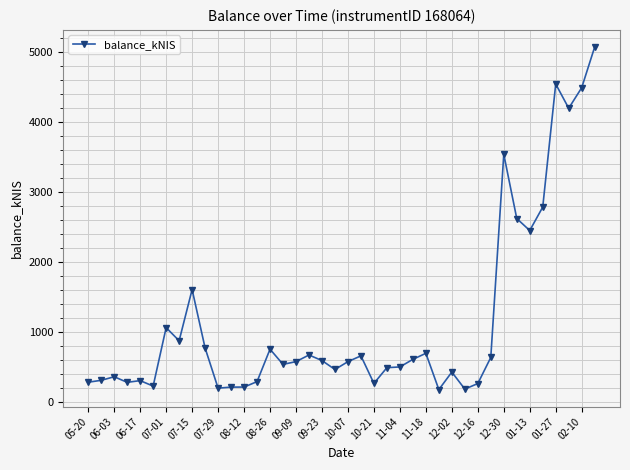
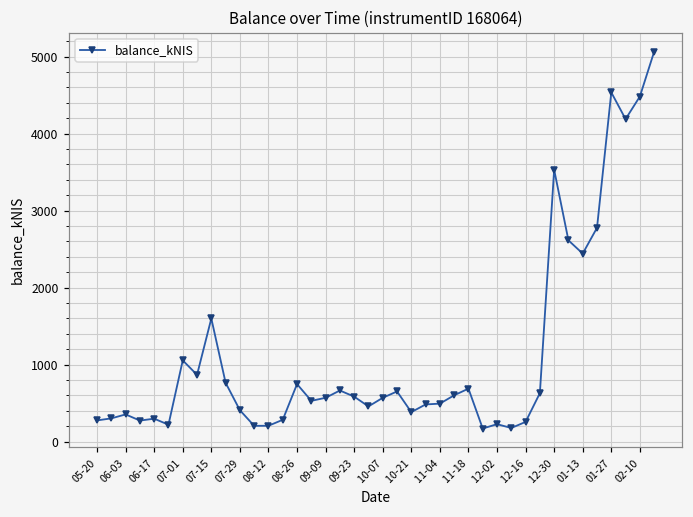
  {
    "05-20": 300,
    "06-03": 400,
    "06-17": 300,
    "07-01": 1100,
    "07-15": 1600,
-   "07-29": 200,
+   "07-29": 400,
    "08-12": 200,
    "08-26": 700,
    "09-09": 600,
    "09-23": 600,
    "10-07": 600,
-   "10-21": 300,
+   "10-21": 400,
    "11-04": 500,
    "11-18": 700,
-   "12-02": 400,
+   "12-02": 200,
    "12-16": 300,
    "12-30": 3500,
    "01-13": 2400,
    "01-27": 4500,
    "02-10": 4500
  }
